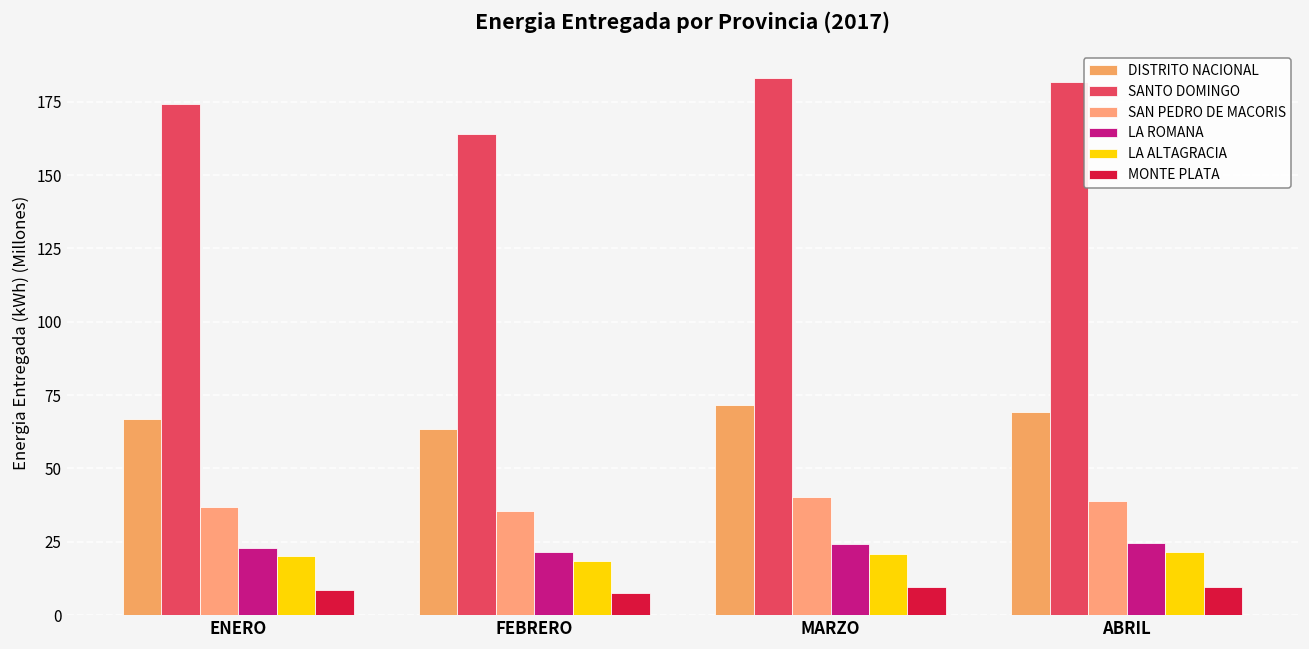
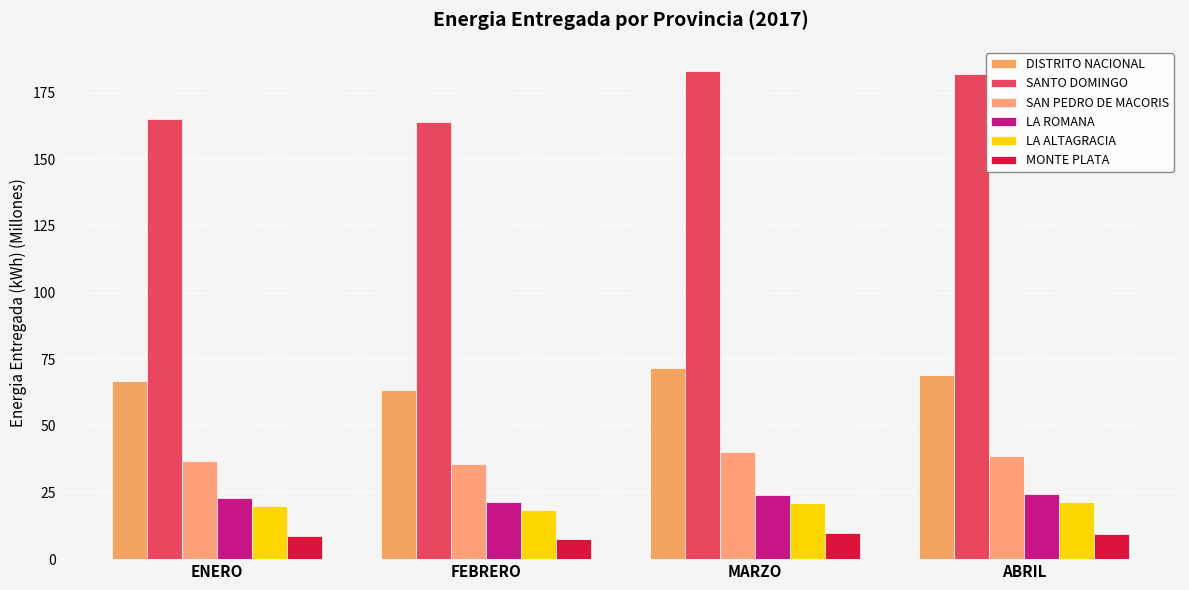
  {
    "SANTO DOMINGO": {
-     "ENERO": 174,
+     "ENERO": 165,
      "FEBRERO": 164,
      "MARZO": 183,
      "ABRIL": 182
    },
    "LA ROMANA": {
      "ENERO": 23,
      "FEBRERO": 22,
      "MARZO": 24,
      "ABRIL": 24
    },
    "LA ALTAGRACIA": {
      "ENERO": 20,
      "FEBRERO": 19,
      "MARZO": 21,
      "ABRIL": 21
    },
    "MONTE PLATA": {
      "ENERO": 9,
      "FEBRERO": 7,
      "MARZO": 10,
      "ABRIL": 9
    }
  }
